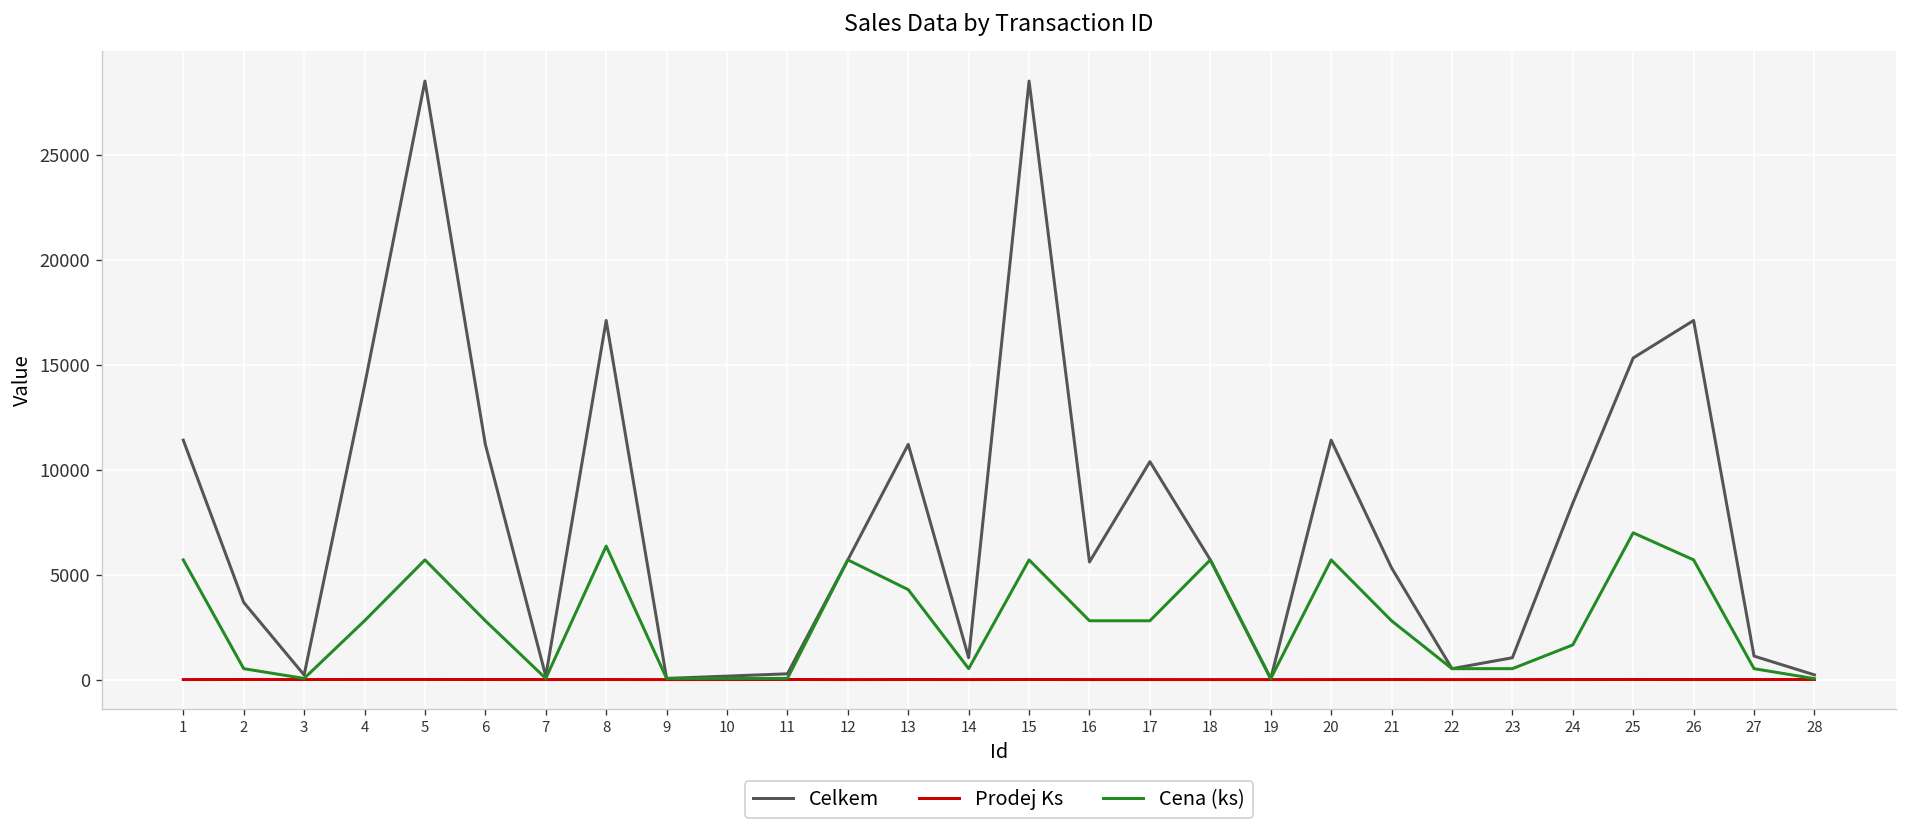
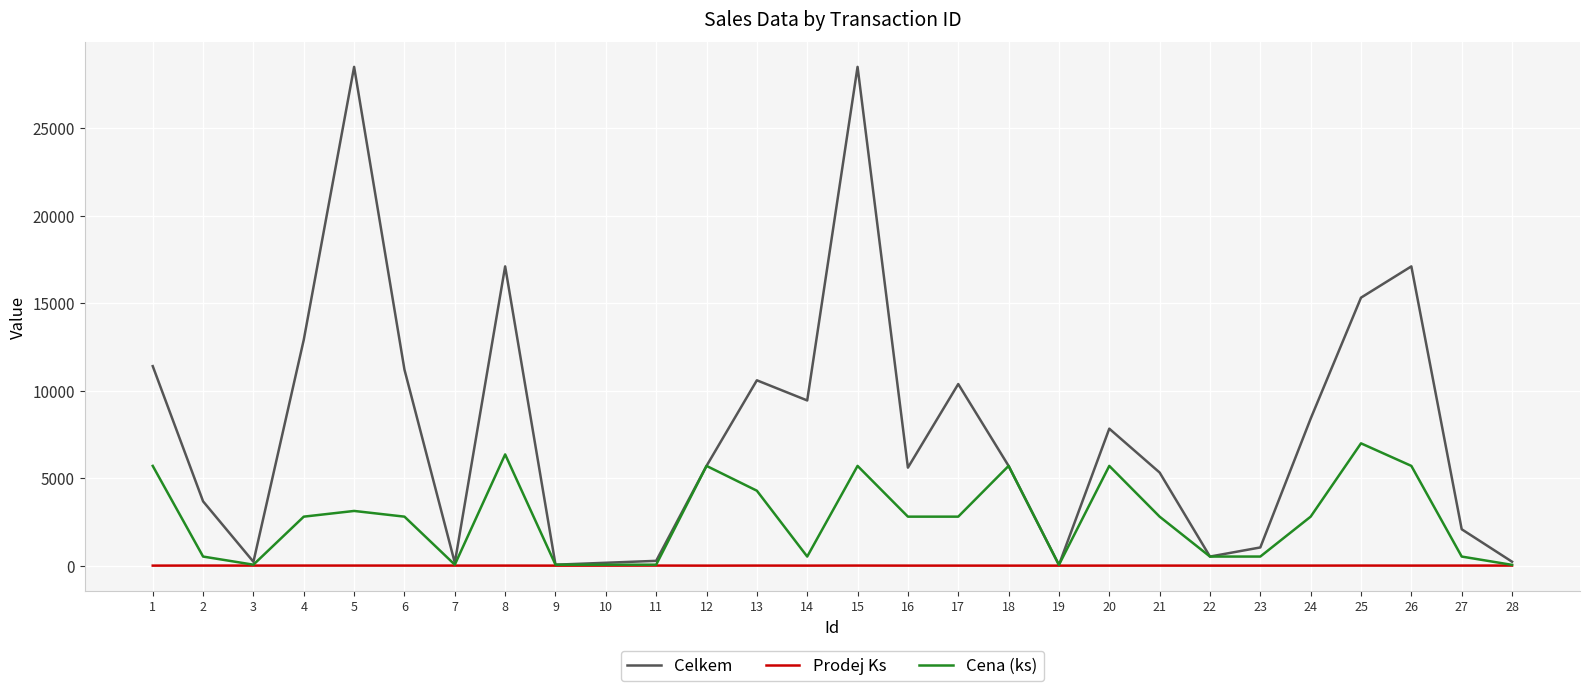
  {
    "Celkem": {
      "1": 11400,
      "2": 3700,
      "3": 200,
-     "4": 14000,
+     "4": 12900,
      "5": 28500,
      "6": 11200,
      "8": 17100,
      "11": 300,
-     "13": 11200,
-     "14": 1000,
+     "13": 10600,
+     "14": 9400,
      "15": 28500,
      "16": 5600,
      "17": 10400,
-     "20": 11400,
+     "20": 7800,
      "21": 5300,
      "23": 1000,
      "24": 8400,
      "25": 15300,
      "26": 17100,
-     "27": 1100,
+     "27": 2100,
      "28": 200
    },
    "Prodej Ks": {
      "1": 0,
      "2": 0,
      "4": 0,
      "5": 0,
      "6": 0,
      "8": 0,
      "12": 0,
      "13": 0,
      "14": 0,
      "15": 0,
      "16": 0,
      "17": 0,
      "18": 0,
      "20": 0,
      "21": 0,
      "22": 0,
      "23": 0,
      "24": 0,
      "25": 0,
      "26": 0,
      "27": 0
    },
    "Cena (ks)": {
      "1": 5700,
      "2": 500,
      "4": 2800,
-     "5": 5700,
+     "5": 3100,
      "6": 2800,
      "8": 6400,
      "13": 4300,
      "14": 500,
      "15": 5700,
      "16": 2800,
      "17": 2800,
      "20": 5700,
      "21": 2800,
      "23": 500,
-     "24": 1700,
+     "24": 2800,
      "25": 7000,
      "26": 5700,
      "27": 500
    }
  }
